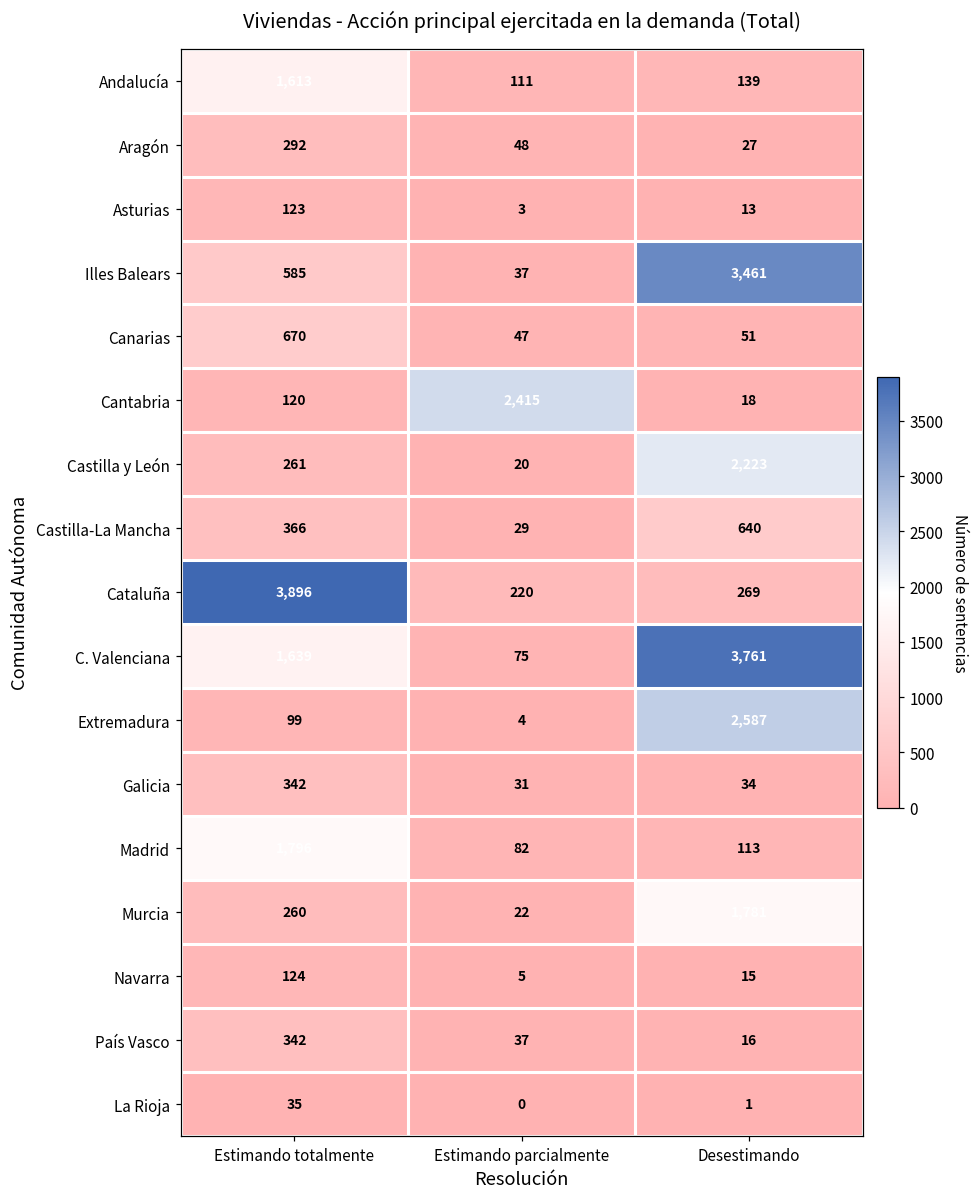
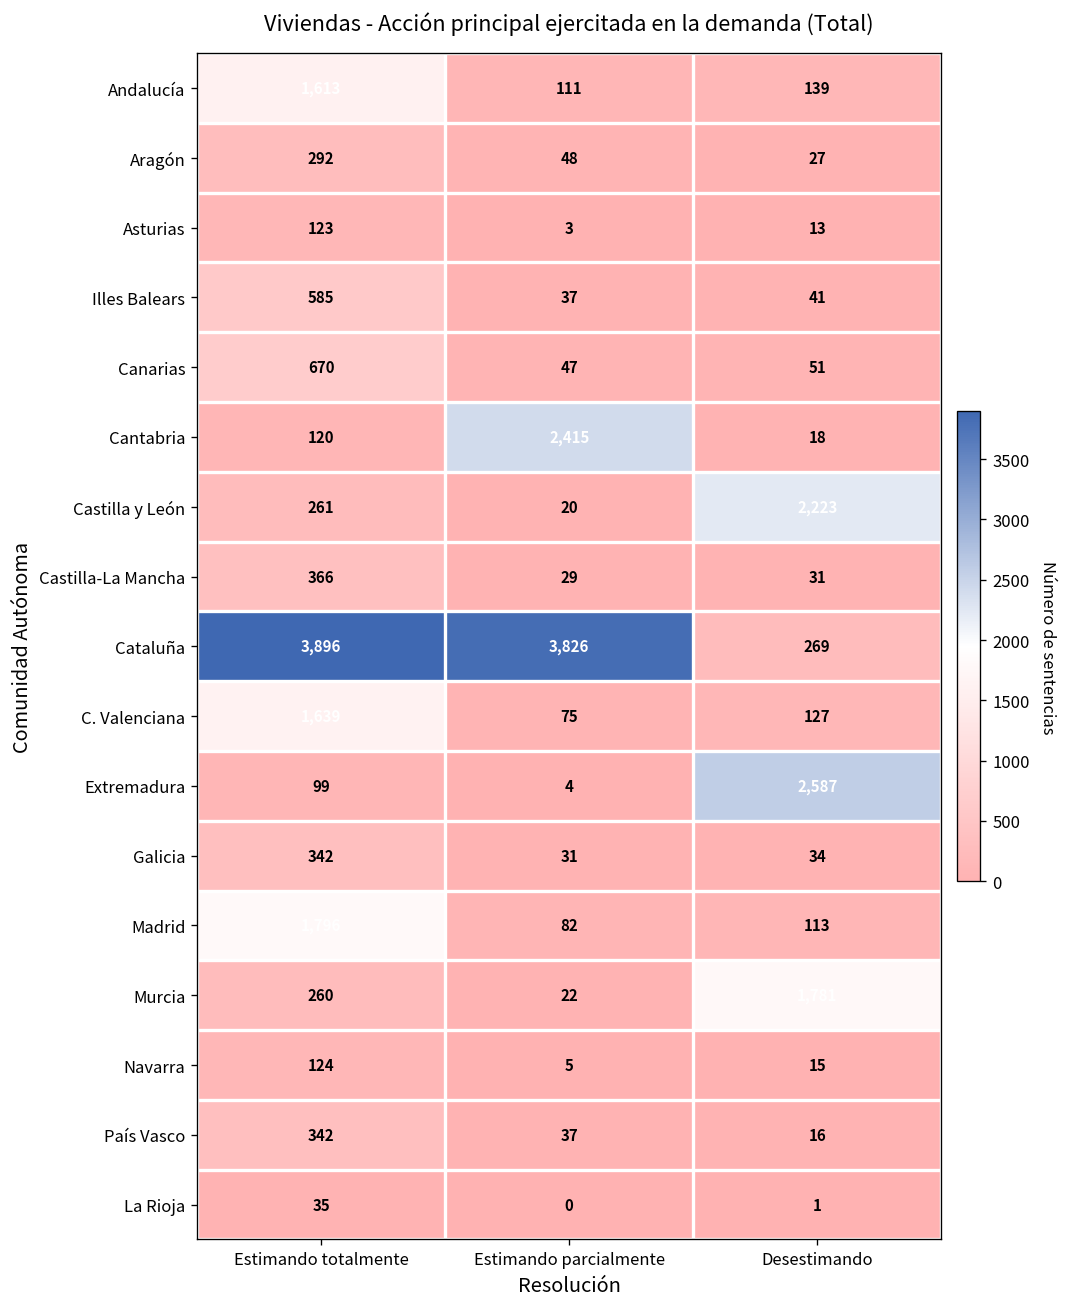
  {
    "Andalucía": {
      "Estimando parcialmente": "111",
      "Desestimando": "139"
    },
    "Aragón": {
      "Estimando totalmente": "292",
      "Estimando parcialmente": "48",
      "Desestimando": "27"
    },
    "Asturias": {
      "Estimando totalmente": "123",
      "Estimando parcialmente": "3",
      "Desestimando": "13"
    },
    "Illes Balears": {
      "Estimando totalmente": "585",
      "Estimando parcialmente": "37",
-     "Desestimando": "3,461"
+     "Desestimando": "41"
    },
    "Canarias": {
      "Estimando totalmente": "670",
      "Estimando parcialmente": "47",
      "Desestimando": "51"
    },
    "Cantabria": {
      "Estimando totalmente": "120",
      "Desestimando": "18"
    },
    "Castilla y León": {
      "Estimando totalmente": "261",
      "Estimando parcialmente": "20"
    },
    "Castilla-La Mancha": {
      "Estimando totalmente": "366",
      "Estimando parcialmente": "29",
-     "Desestimando": "640"
+     "Desestimando": "31"
    },
    "Cataluña": {
      "Estimando totalmente": "3,896",
-     "Estimando parcialmente": "220",
+     "Estimando parcialmente": "3,826",
      "Desestimando": "269"
    },
    "C. Valenciana": {
      "Estimando parcialmente": "75",
-     "Desestimando": "3,761"
+     "Desestimando": "127"
    },
    "Extremadura": {
      "Estimando totalmente": "99",
      "Estimando parcialmente": "4",
      "Desestimando": "2,587"
    },
    "Galicia": {
      "Estimando totalmente": "342",
      "Estimando parcialmente": "31",
      "Desestimando": "34"
    },
    "Madrid": {
      "Estimando parcialmente": "82",
      "Desestimando": "113"
    },
    "Murcia": {
      "Estimando totalmente": "260",
      "Estimando parcialmente": "22"
    },
    "Navarra": {
      "Estimando totalmente": "124",
      "Estimando parcialmente": "5",
      "Desestimando": "15"
    },
    "País Vasco": {
      "Estimando totalmente": "342",
      "Estimando parcialmente": "37",
      "Desestimando": "16"
    },
    "La Rioja": {
      "Estimando totalmente": "35",
      "Estimando parcialmente": "0",
      "Desestimando": "1"
    }
  }
